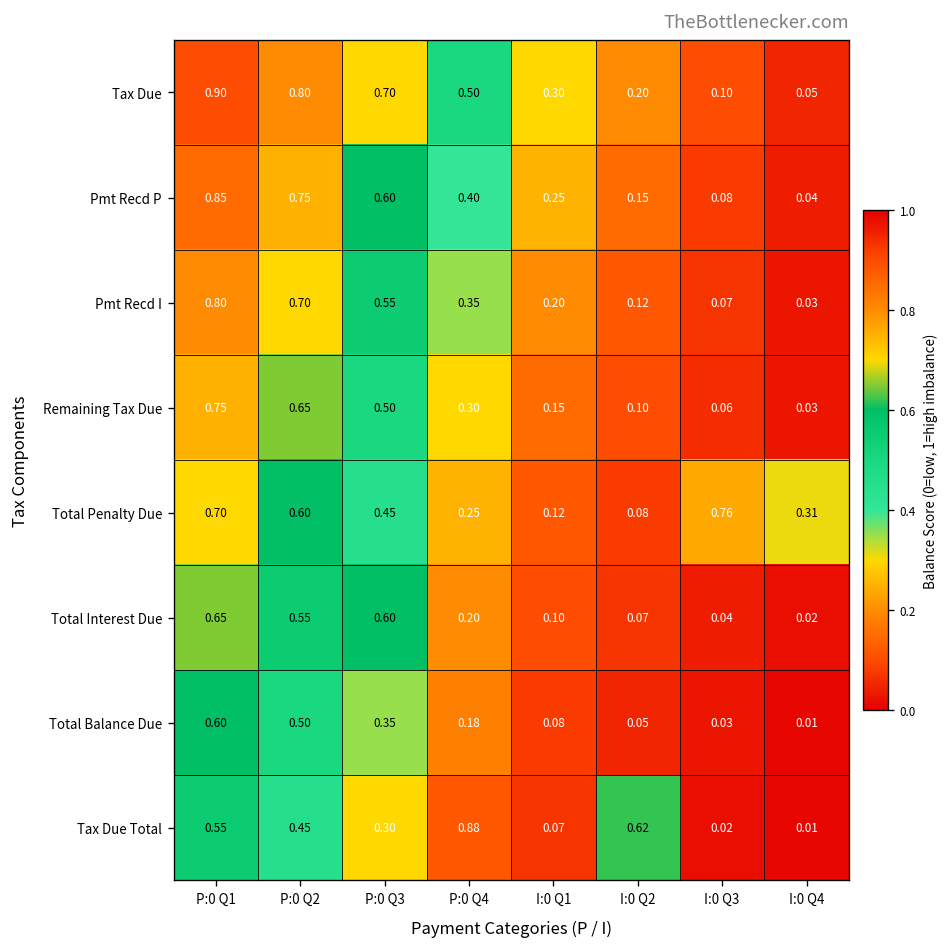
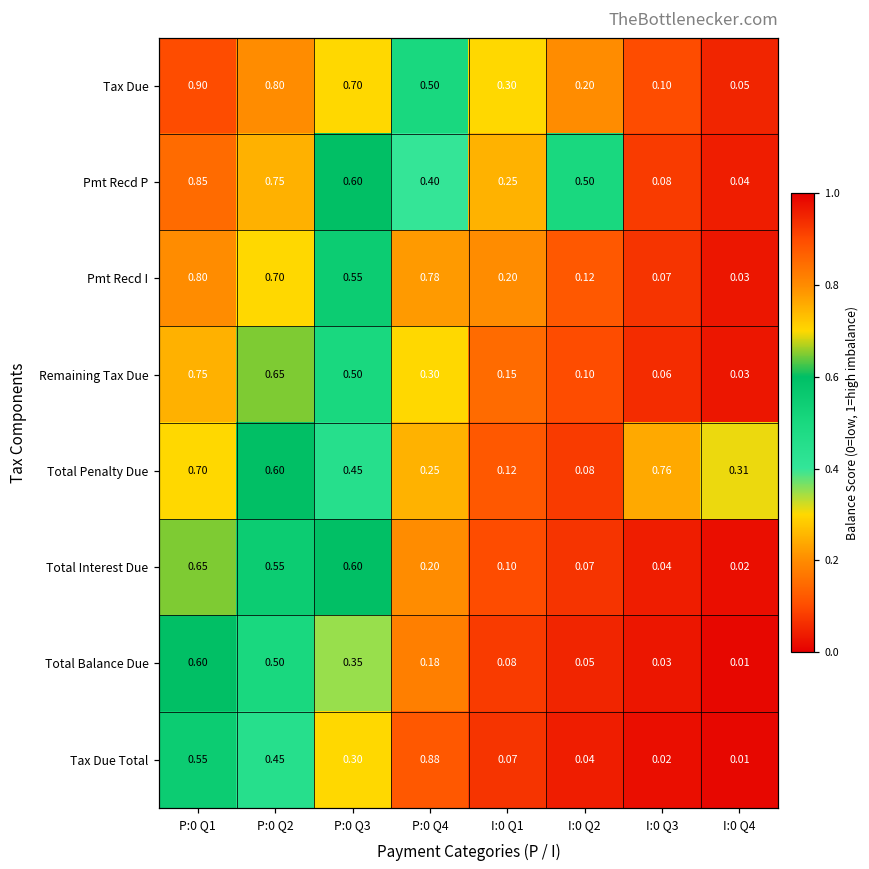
  {
    "Tax Due": {
      "P:0 Q1": 0.90,
      "P:0 Q2": 0.80,
      "P:0 Q3": 0.70,
      "P:0 Q4": 0.50,
      "I:0 Q1": 0.30,
      "I:0 Q2": 0.20,
      "I:0 Q3": 0.10,
      "I:0 Q4": 0.05
    },
    "Pmt Recd P": {
      "P:0 Q1": 0.85,
      "P:0 Q2": 0.75,
      "P:0 Q3": 0.60,
      "P:0 Q4": 0.40,
      "I:0 Q1": 0.25,
-     "I:0 Q2": 0.15,
+     "I:0 Q2": 0.50,
      "I:0 Q3": 0.08,
      "I:0 Q4": 0.04
    },
    "Pmt Recd I": {
      "P:0 Q1": 0.80,
      "P:0 Q2": 0.70,
      "P:0 Q3": 0.55,
-     "P:0 Q4": 0.35,
+     "P:0 Q4": 0.78,
      "I:0 Q1": 0.20,
      "I:0 Q2": 0.12,
      "I:0 Q3": 0.07,
      "I:0 Q4": 0.03
    },
    "Remaining Tax Due": {
      "P:0 Q1": 0.75,
      "P:0 Q2": 0.65,
      "P:0 Q3": 0.50,
      "P:0 Q4": 0.30,
      "I:0 Q1": 0.15,
      "I:0 Q2": 0.10,
      "I:0 Q3": 0.06,
      "I:0 Q4": 0.03
    },
    "Total Penalty Due": {
      "P:0 Q1": 0.70,
      "P:0 Q2": 0.60,
      "P:0 Q3": 0.45,
      "P:0 Q4": 0.25,
      "I:0 Q1": 0.12,
      "I:0 Q2": 0.08,
      "I:0 Q3": 0.76,
      "I:0 Q4": 0.31
    },
    "Total Interest Due": {
      "P:0 Q1": 0.65,
      "P:0 Q2": 0.55,
      "P:0 Q3": 0.60,
      "P:0 Q4": 0.20,
      "I:0 Q1": 0.10,
      "I:0 Q2": 0.07,
      "I:0 Q3": 0.04,
      "I:0 Q4": 0.02
    },
    "Total Balance Due": {
      "P:0 Q1": 0.60,
      "P:0 Q2": 0.50,
      "P:0 Q3": 0.35,
      "P:0 Q4": 0.18,
      "I:0 Q1": 0.08,
      "I:0 Q2": 0.05,
      "I:0 Q3": 0.03,
      "I:0 Q4": 0.01
    },
    "Tax Due Total": {
      "P:0 Q1": 0.55,
      "P:0 Q2": 0.45,
      "P:0 Q3": 0.30,
      "P:0 Q4": 0.88,
      "I:0 Q1": 0.07,
-     "I:0 Q2": 0.62,
+     "I:0 Q2": 0.04,
      "I:0 Q3": 0.02,
      "I:0 Q4": 0.01
    }
  }
